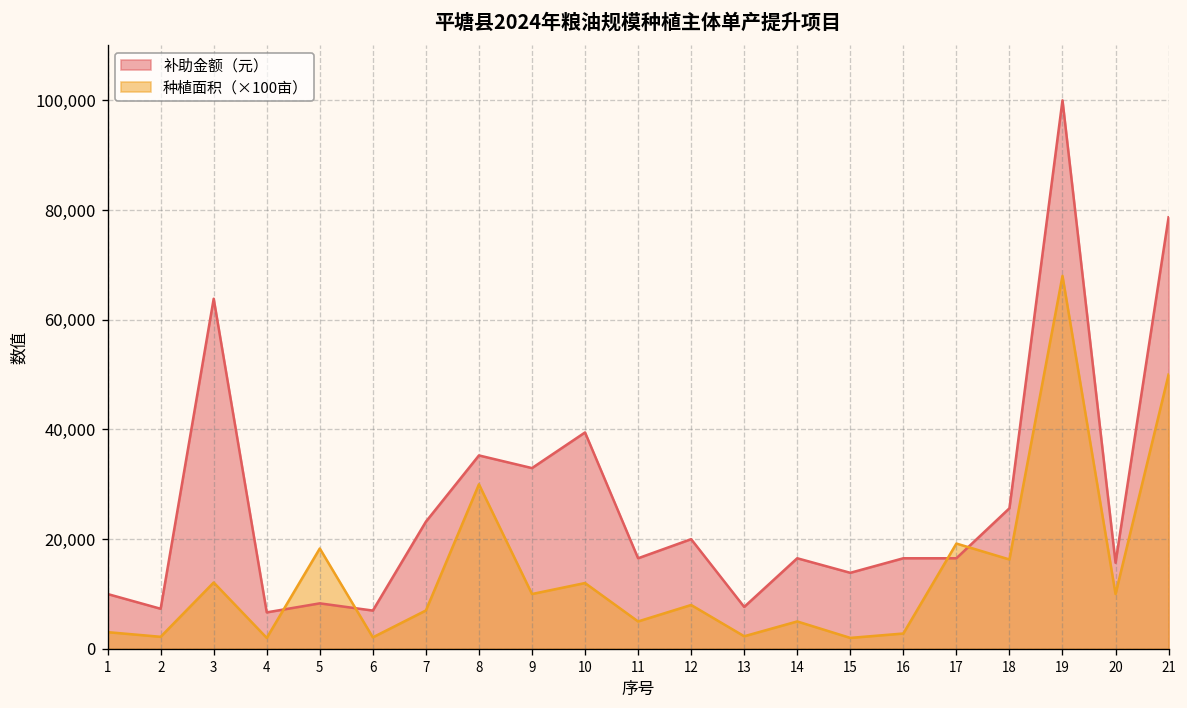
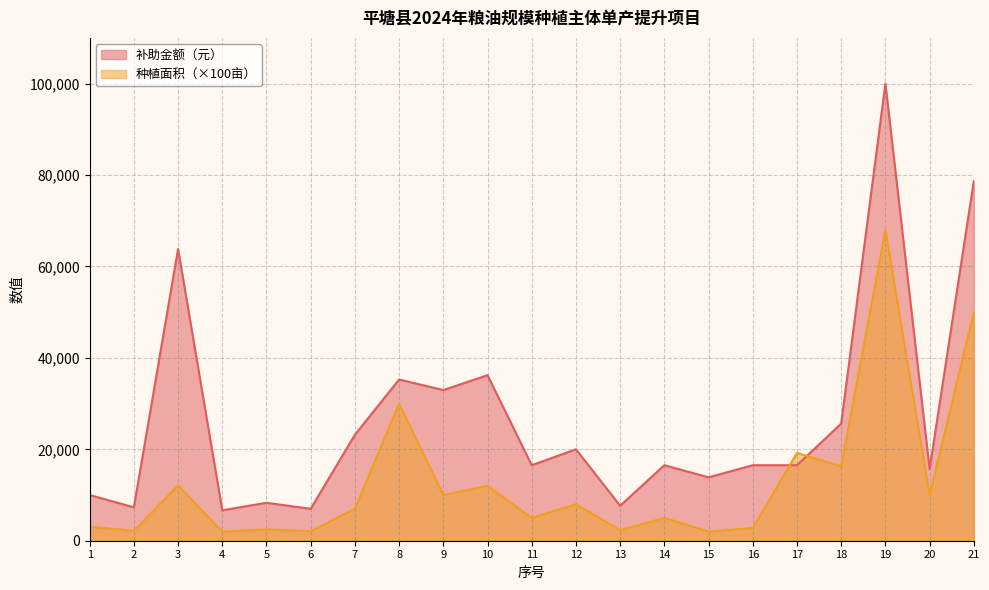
  {
    "补助金额（元）": {
      "1": "10,000",
      "2": "7,000",
      "3": "64,000",
      "4": "7,000",
      "5": "8,000",
      "6": "7,000",
      "7": "23,000",
      "8": "35,000",
      "9": "33,000",
-     "10": "39,000",
+     "10": "36,000",
      "11": "17,000",
      "12": "20,000",
      "13": "8,000",
      "14": "17,000",
      "15": "14,000",
      "16": "17,000",
      "17": "17,000",
      "18": "26,000",
      "19": "100,000",
      "20": "16,000",
      "21": "79,000"
    },
    "种植面积（×100亩）": {
      "1": "3,000",
      "2": "2,000",
      "3": "12,000",
      "4": "2,000",
-     "5": "18,000",
+     "5": "3,000",
      "6": "2,000",
      "7": "7,000",
      "8": "30,000",
      "9": "10,000",
      "10": "12,000",
      "11": "5,000",
      "12": "8,000",
      "13": "2,000",
      "14": "5,000",
      "15": "2,000",
      "16": "3,000",
      "17": "19,000",
      "18": "16,000",
      "19": "68,000",
      "20": "10,000",
      "21": "50,000"
    }
  }
